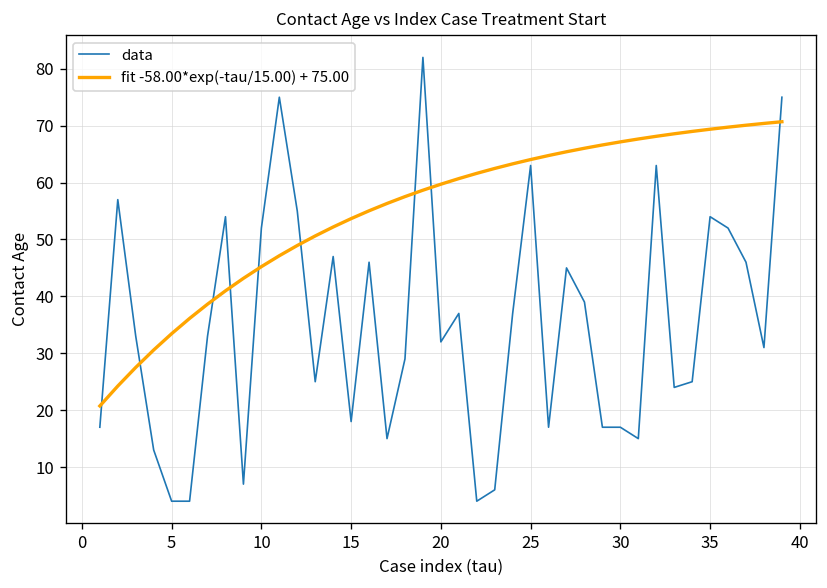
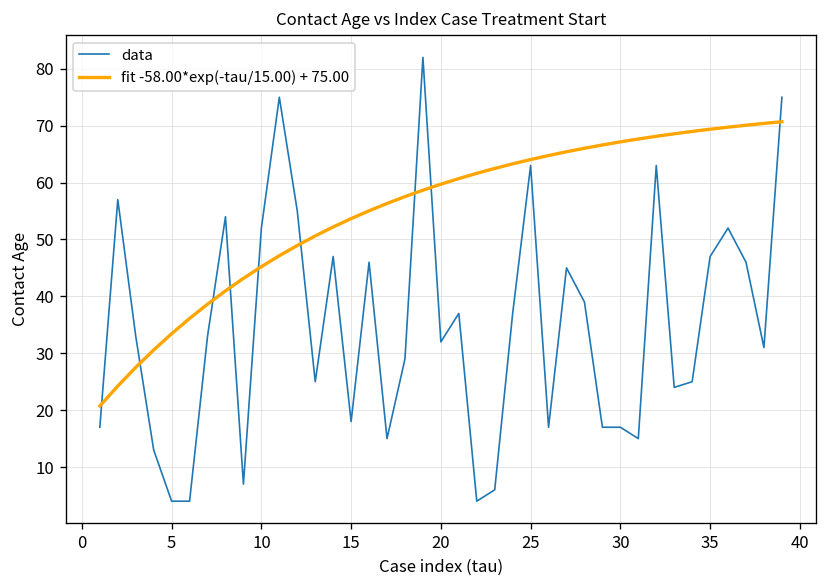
  {
    "data": {
      "5": 4,
      "10": 52,
      "15": 18,
      "20": 32,
      "25": 63,
      "30": 17,
-     "35": 54
+     "35": 47
    },
    "fit -58.00*exp(-tau/15.00) + 75.00": {
      "5": 33,
      "10": 45,
      "15": 54,
      "20": 60,
      "25": 64,
      "30": 67,
      "35": 69
    }
  }
